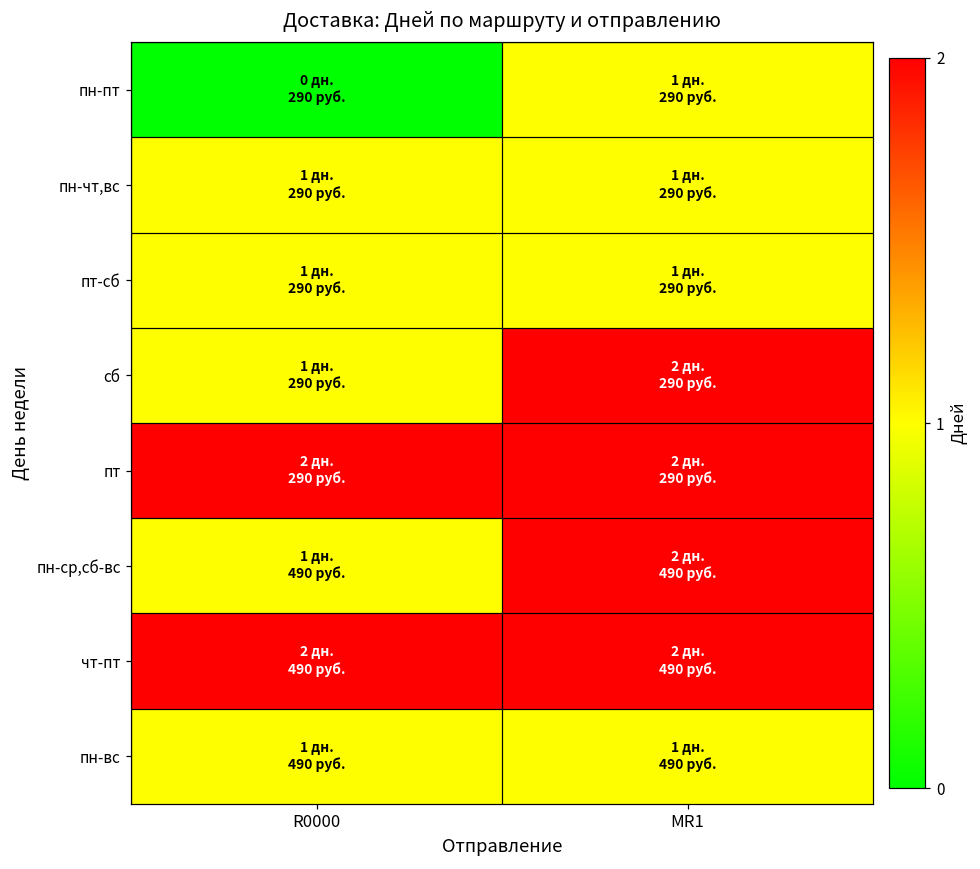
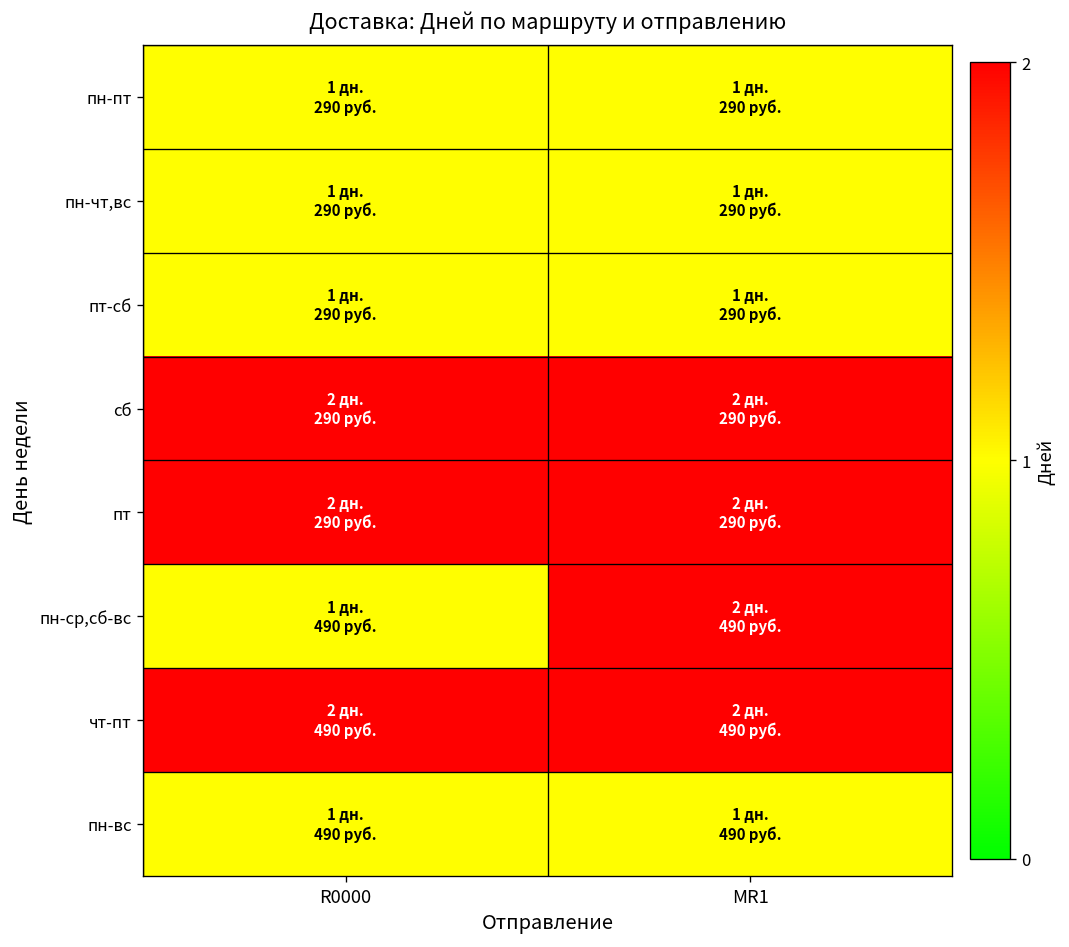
  {
    "пн-пт": {
-     "R0000": 0
+     "R0000": 1
    },
    "сб": {
-     "R0000": 1
+     "R0000": 2
    }
  }
